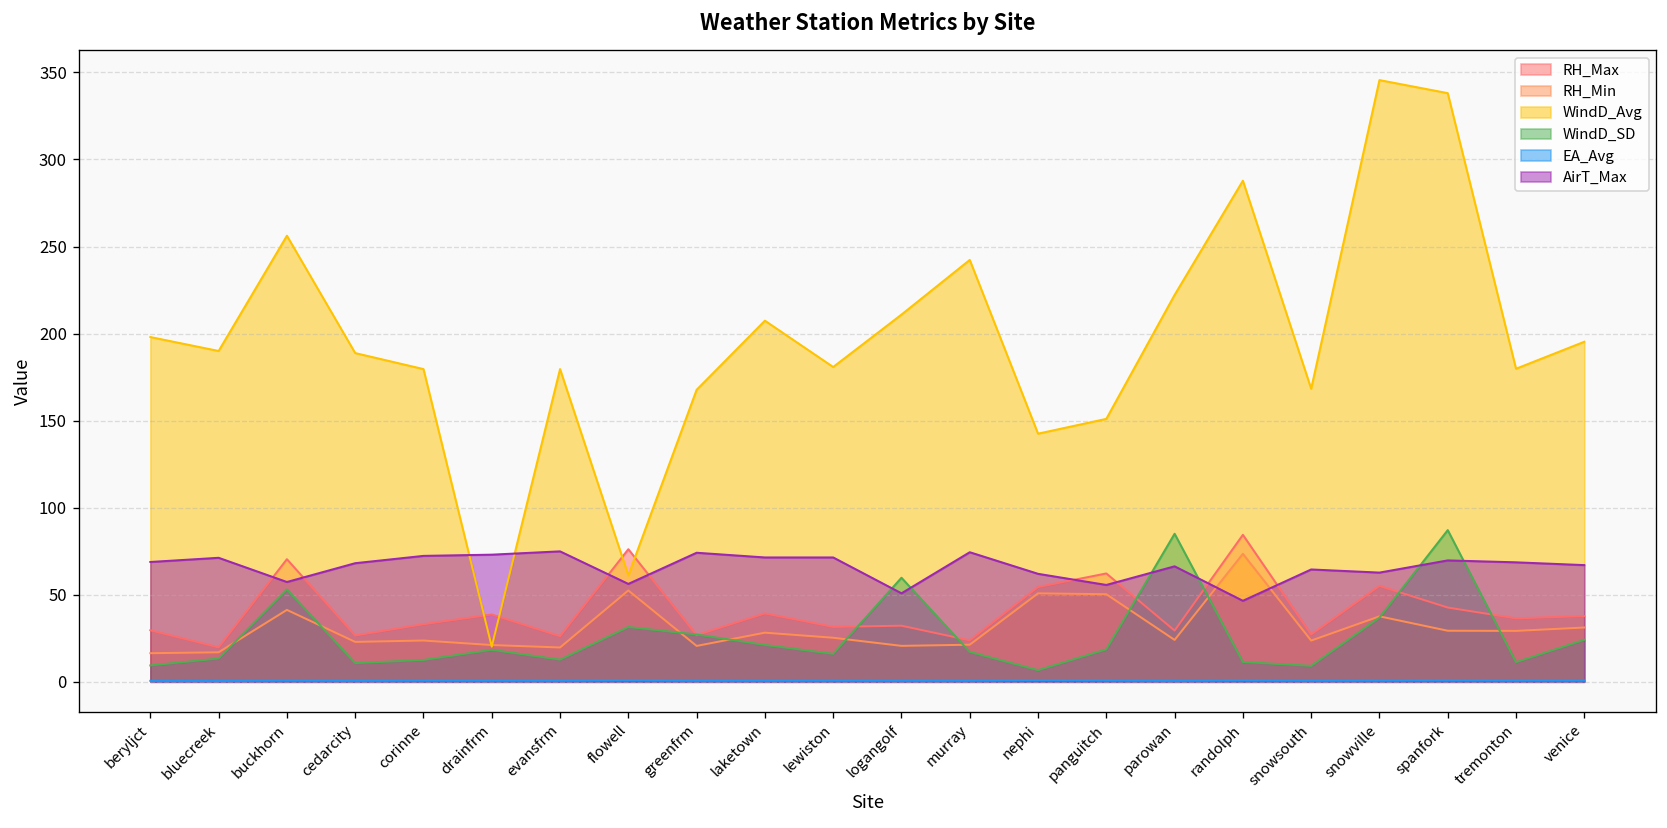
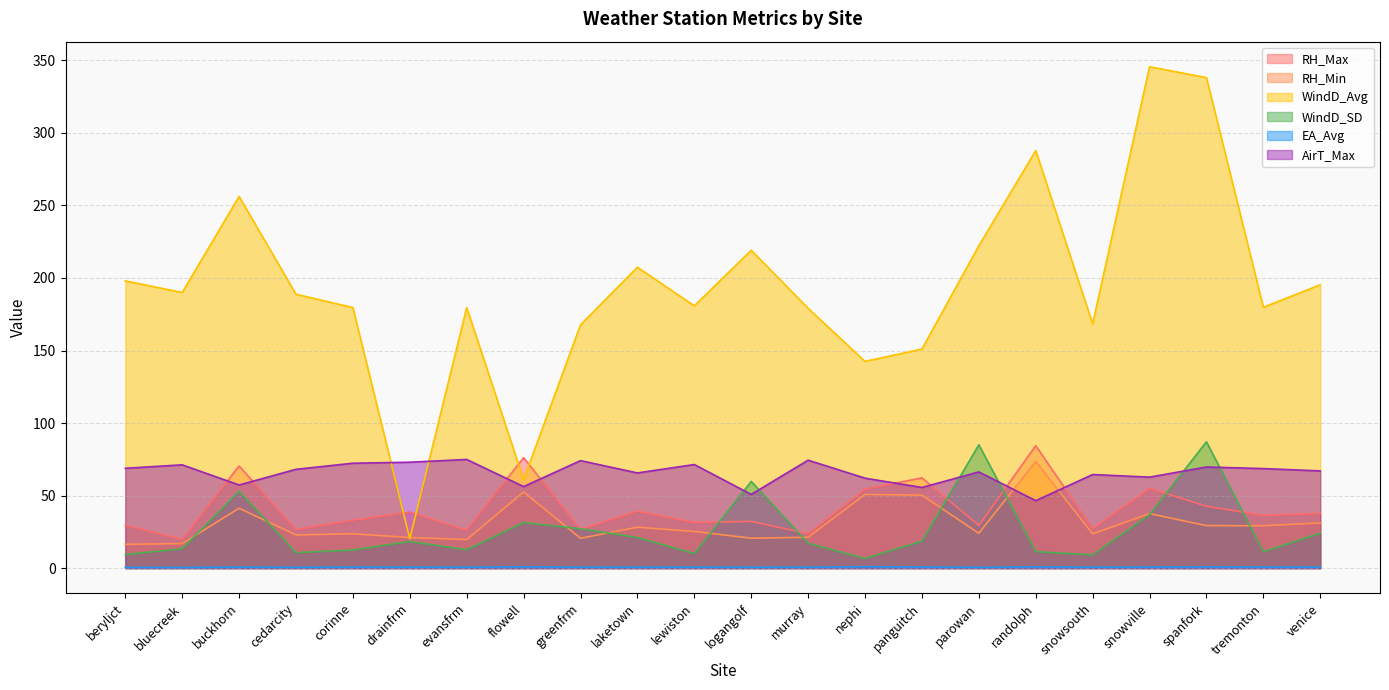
  {
    "WindD_Avg": {
      "beryljct": 198,
      "bluecreek": 190,
      "buckhorn": 256,
      "cedarcity": 189,
      "corinne": 180,
      "evansfrm": 180,
      "flowell": 61,
      "greenfrm": 168,
      "laketown": 207,
      "lewiston": 181,
-     "logangolf": 211,
-     "murray": 242,
+     "logangolf": 219,
+     "murray": 179,
      "nephi": 143,
      "panguitch": 151,
      "parowan": 222,
      "randolph": 288,
      "snowsouth": 168,
      "snowville": 346,
      "spanfork": 338,
      "tremonton": 180,
      "venice": 195
    },
    "WindD_SD": {
      "beryljct": 9,
      "bluecreek": 13,
      "buckhorn": 53,
      "cedarcity": 11,
      "corinne": 13,
      "drainfrm": 18,
      "evansfrm": 13,
      "flowell": 31,
      "laketown": 21,
-     "lewiston": 16,
+     "lewiston": 10,
      "logangolf": 60,
      "murray": 17,
      "nephi": 7,
      "panguitch": 19,
      "parowan": 85,
      "randolph": 11,
      "snowsouth": 9,
      "spanfork": 87,
      "tremonton": 11,
      "venice": 24
    },
    "EA_Avg": {
      "beryljct": 1,
      "bluecreek": 0,
      "buckhorn": 1,
      "cedarcity": 1,
      "corinne": 1,
      "drainfrm": 1,
      "evansfrm": 1,
      "flowell": 1,
      "greenfrm": 1,
      "laketown": 1,
      "lewiston": 1,
      "logangolf": 1,
      "murray": 1,
      "nephi": 1,
      "panguitch": 1,
      "parowan": 1,
      "randolph": 1,
      "snowsouth": 1,
      "snowville": 1,
      "spanfork": 1,
      "tremonton": 1,
      "venice": 1
    },
    "AirT_Max": {
      "beryljct": 69,
      "bluecreek": 71,
      "buckhorn": 57,
      "cedarcity": 68,
      "corinne": 72,
      "drainfrm": 73,
      "evansfrm": 75,
      "flowell": 56,
      "greenfrm": 74,
-     "laketown": 71,
+     "laketown": 66,
      "lewiston": 71,
      "logangolf": 51,
      "murray": 74,
      "nephi": 62,
      "panguitch": 56,
      "parowan": 66,
      "randolph": 47,
      "snowsouth": 65,
      "snowville": 63,
      "spanfork": 70,
      "tremonton": 69,
      "venice": 67
    }
  }
